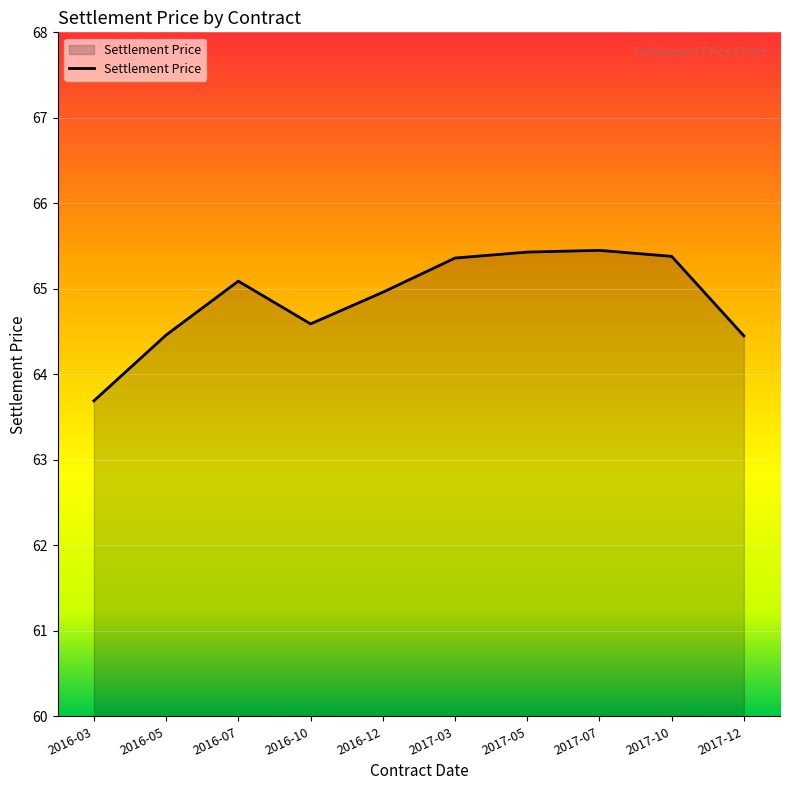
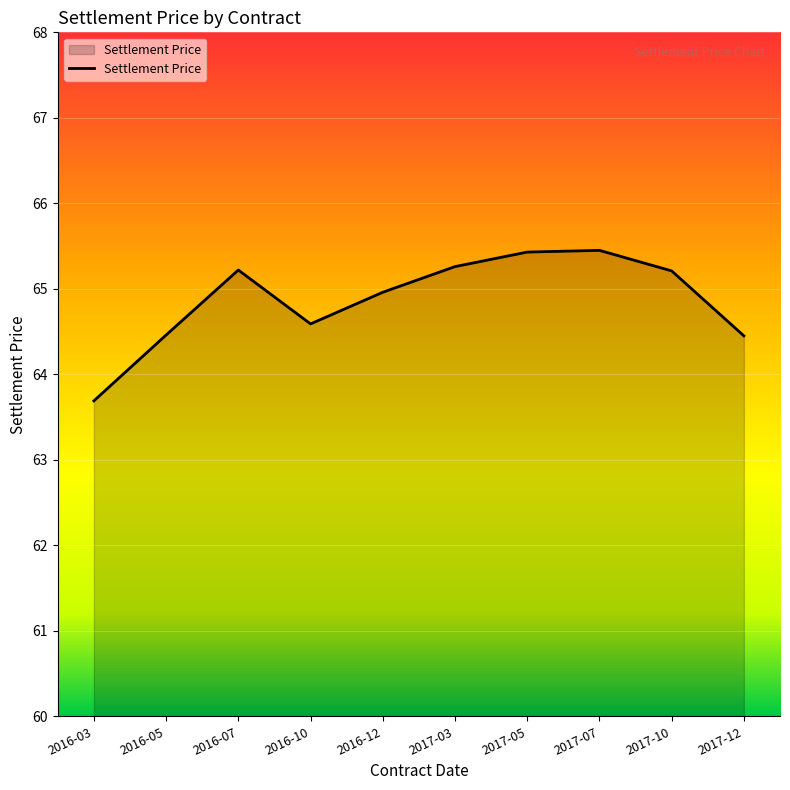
  {
    "2016-03": 63.7,
    "2016-05": 64.5,
-   "2016-07": 65.1,
+   "2016-07": 65.2,
    "2016-10": 64.6,
    "2016-12": 65.0,
-   "2017-03": 65.4,
+   "2017-03": 65.3,
    "2017-05": 65.4,
    "2017-07": 65.5,
-   "2017-10": 65.4,
+   "2017-10": 65.2,
    "2017-12": 64.5
  }
